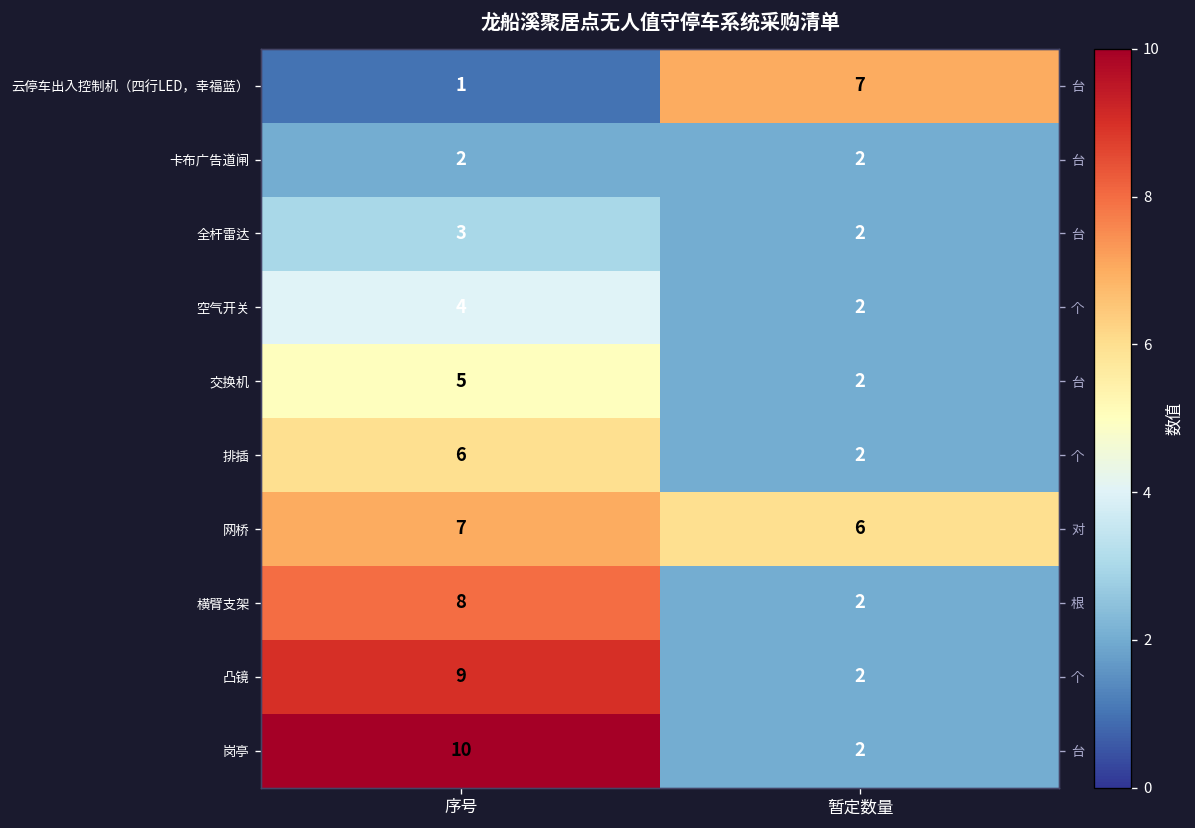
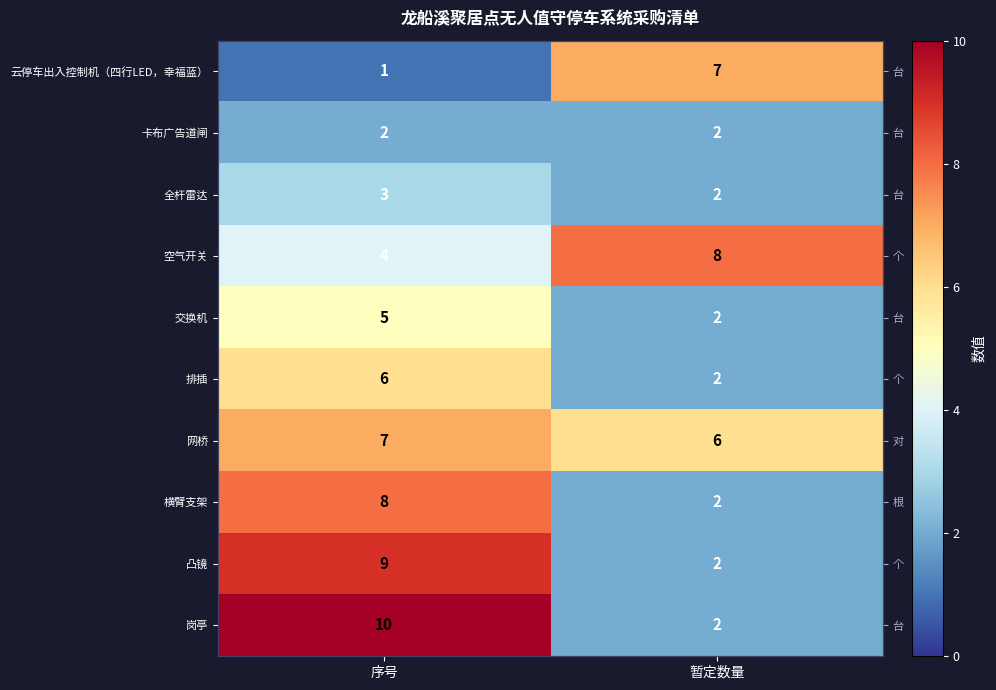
  {
    "云停车出入控制机（四行LED，幸福蓝）": {
      "序号": 1,
      "暂定数量": 7
    },
    "卡布广告道闸": {
      "序号": 2,
      "暂定数量": 2
    },
    "全杆雷达": {
      "序号": 3,
      "暂定数量": 2
    },
    "空气开关": {
-     "暂定数量": 2
+     "暂定数量": 8
    },
    "交换机": {
      "序号": 5,
      "暂定数量": 2
    },
    "排插": {
      "序号": 6,
      "暂定数量": 2
    },
    "网桥": {
      "序号": 7,
      "暂定数量": 6
    },
    "横臂支架": {
      "序号": 8,
      "暂定数量": 2
    },
    "凸镜": {
      "序号": 9,
      "暂定数量": 2
    },
    "岗亭": {
      "序号": 10,
      "暂定数量": 2
    }
  }
